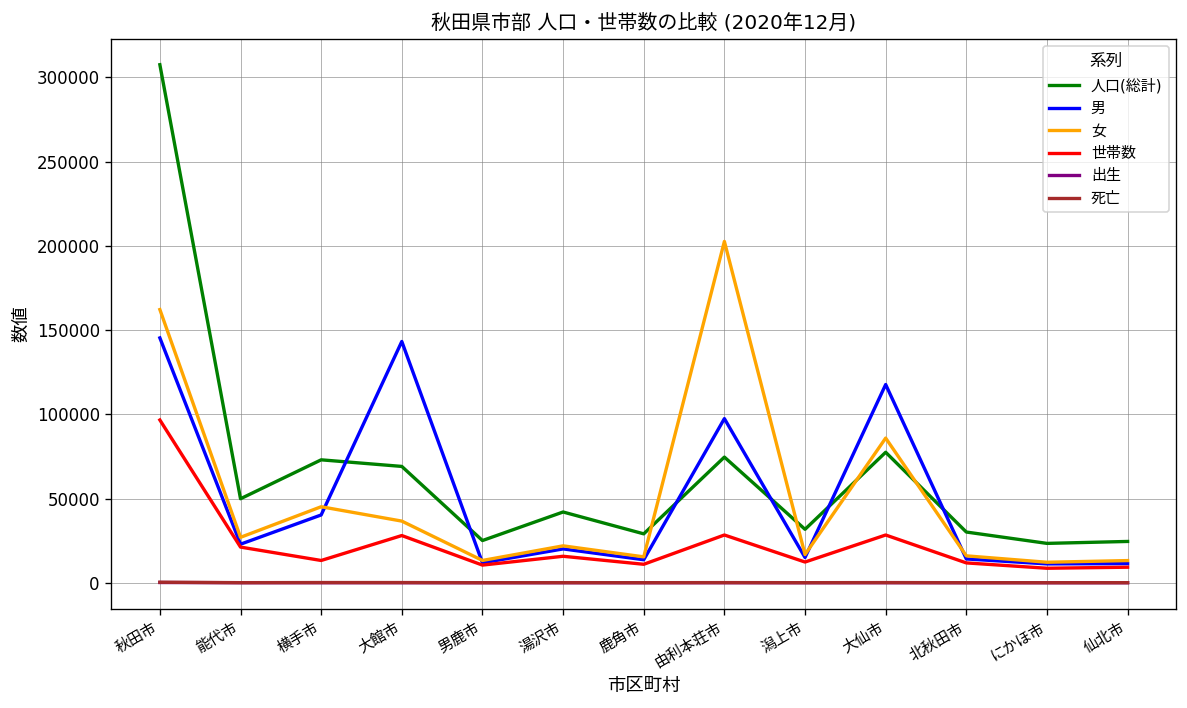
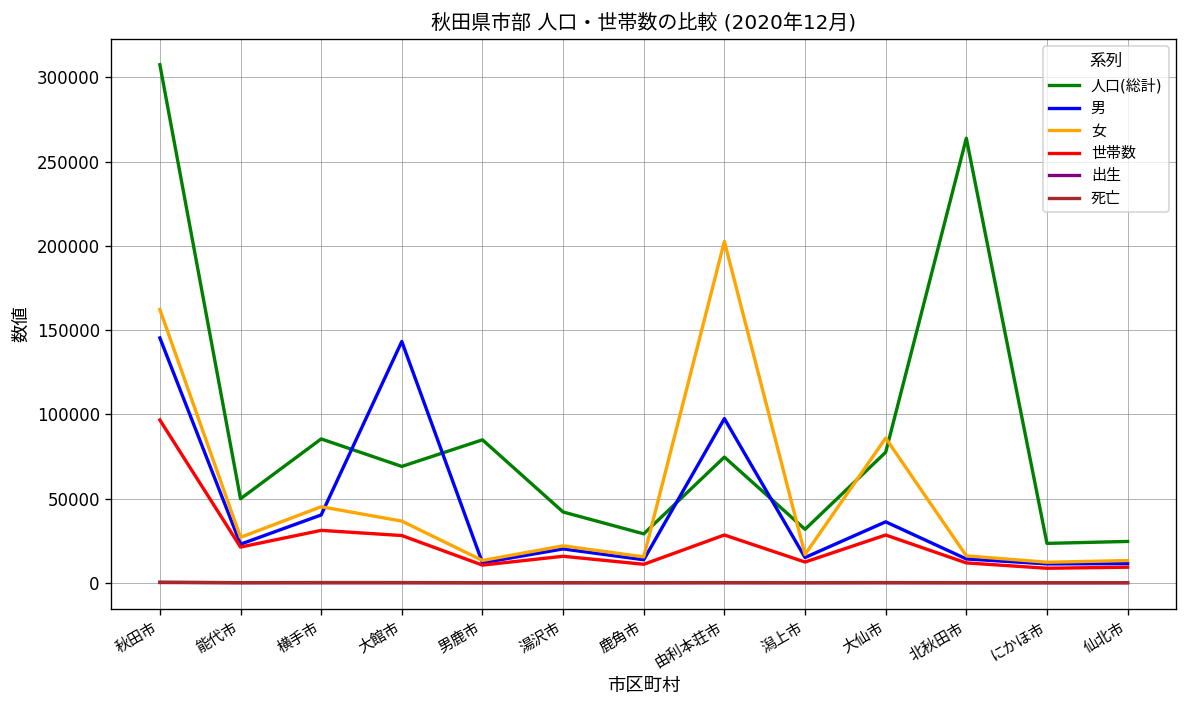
  {
    "人口(総計)": {
      "秋田市": 307000,
      "能代市": 50000,
-     "横手市": 73000,
+     "横手市": 85000,
      "大館市": 69000,
-     "男鹿市": 25000,
+     "男鹿市": 85000,
      "湯沢市": 42000,
      "鹿角市": 29000,
      "由利本荘市": 75000,
      "潟上市": 32000,
      "大仙市": 77000,
-     "北秋田市": 30000,
+     "北秋田市": 264000,
      "にかほ市": 23000,
      "仙北市": 25000
    },
    "男": {
      "秋田市": 145000,
      "横手市": 40000,
      "大館市": 143000,
      "由利本荘市": 97000,
-     "大仙市": 118000,
+     "大仙市": 36000,
      "北秋田市": 14000
    },
    "女": {
      "秋田市": 162000,
      "能代市": 27000,
      "横手市": 45000,
      "大館市": 37000,
      "由利本荘市": 203000,
      "大仙市": 86000,
      "北秋田市": 16000
    },
    "世帯数": {
      "秋田市": 97000,
-     "横手市": 13000,
+     "横手市": 31000,
      "大館市": 28000,
      "湯沢市": 16000,
      "鹿角市": 11000,
      "由利本荘市": 28000,
      "潟上市": 12000,
      "大仙市": 28000,
      "北秋田市": 12000,
      "にかほ市": 9000,
      "仙北市": 9000
    },
    "死亡": {
      "秋田市": 0,
      "能代市": 0,
      "横手市": 0,
      "大館市": 0,
      "男鹿市": 0,
      "湯沢市": 0,
      "鹿角市": 0,
      "由利本荘市": 0,
      "潟上市": 0,
      "大仙市": 0,
      "北秋田市": 0,
      "にかほ市": 0,
      "仙北市": 0
    }
  }
